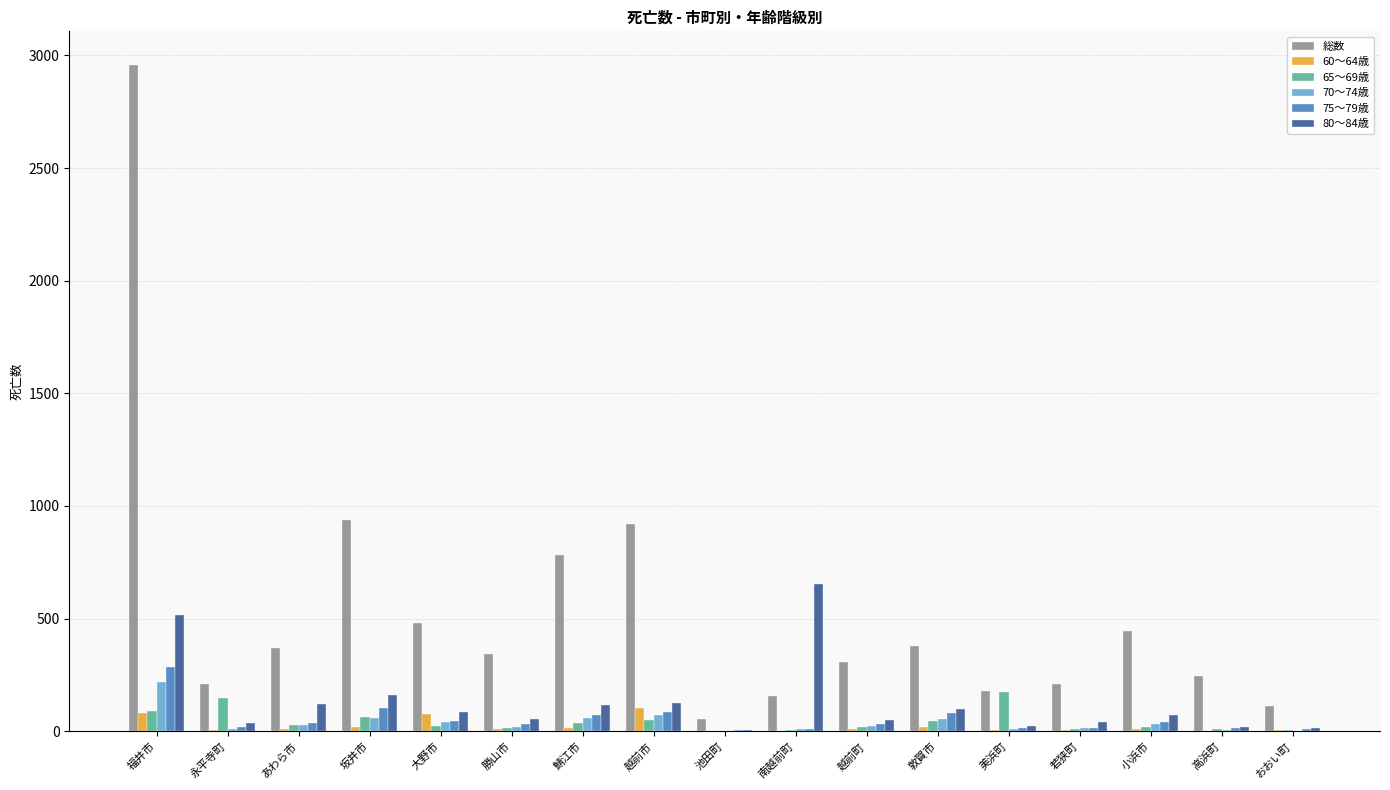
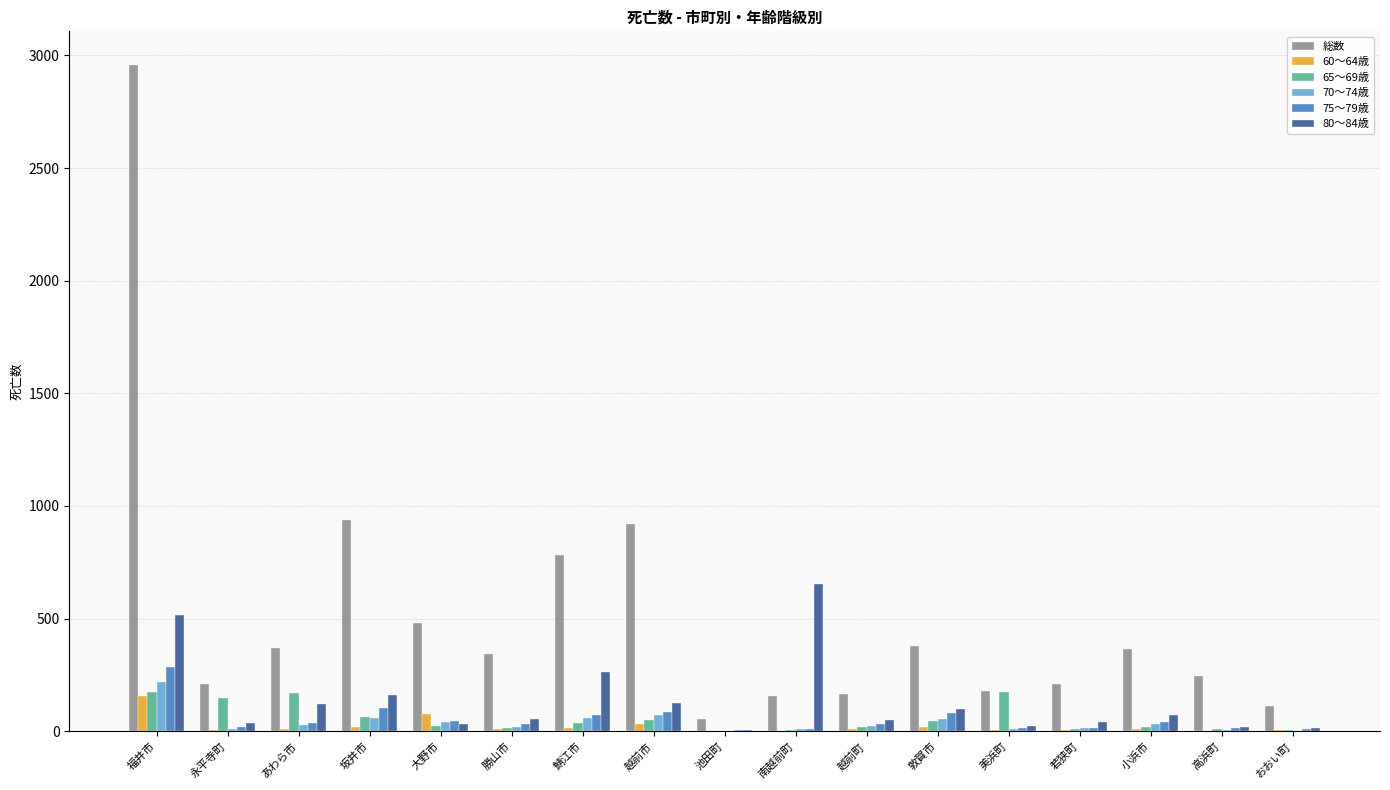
  {
    "総数": {
      "福井市": 2960,
      "永平寺町": 210,
      "あわら市": 370,
      "坂井市": 940,
      "大野市": 480,
      "勝山市": 340,
      "鯖江市": 780,
      "越前市": 920,
      "池田町": 60,
      "南越前町": 160,
-     "越前町": 310,
+     "越前町": 160,
      "敦賀市": 380,
      "美浜町": 180,
      "若狭町": 210,
-     "小浜市": 440,
+     "小浜市": 360,
      "高浜町": 240,
      "おおい町": 110
    },
    "60～64歳": {
-     "福井市": 80,
+     "福井市": 150,
      "坂井市": 20,
      "大野市": 80,
      "鯖江市": 10,
-     "越前市": 100,
+     "越前市": 30,
      "池田町": 0,
      "南越前町": 0,
      "敦賀市": 20
    },
    "65～69歳": {
-     "福井市": 90,
+     "福井市": 170,
      "永平寺町": 150,
-     "あわら市": 30,
+     "あわら市": 170,
      "坂井市": 60,
      "大野市": 20,
      "勝山市": 10,
      "鯖江市": 40,
      "越前市": 50,
      "越前町": 20,
      "敦賀市": 40,
      "美浜町": 170,
      "小浜市": 20
    },
    "80～84歳": {
      "福井市": 510,
      "永平寺町": 40,
      "あわら市": 120,
      "坂井市": 160,
-     "大野市": 90,
+     "大野市": 30,
      "勝山市": 50,
-     "鯖江市": 110,
+     "鯖江市": 260,
      "越前市": 130,
      "南越前町": 650,
      "越前町": 50,
      "敦賀市": 100,
      "美浜町": 20,
      "若狭町": 40,
      "小浜市": 70,
      "高浜町": 20,
      "おおい町": 20
    }
  }
